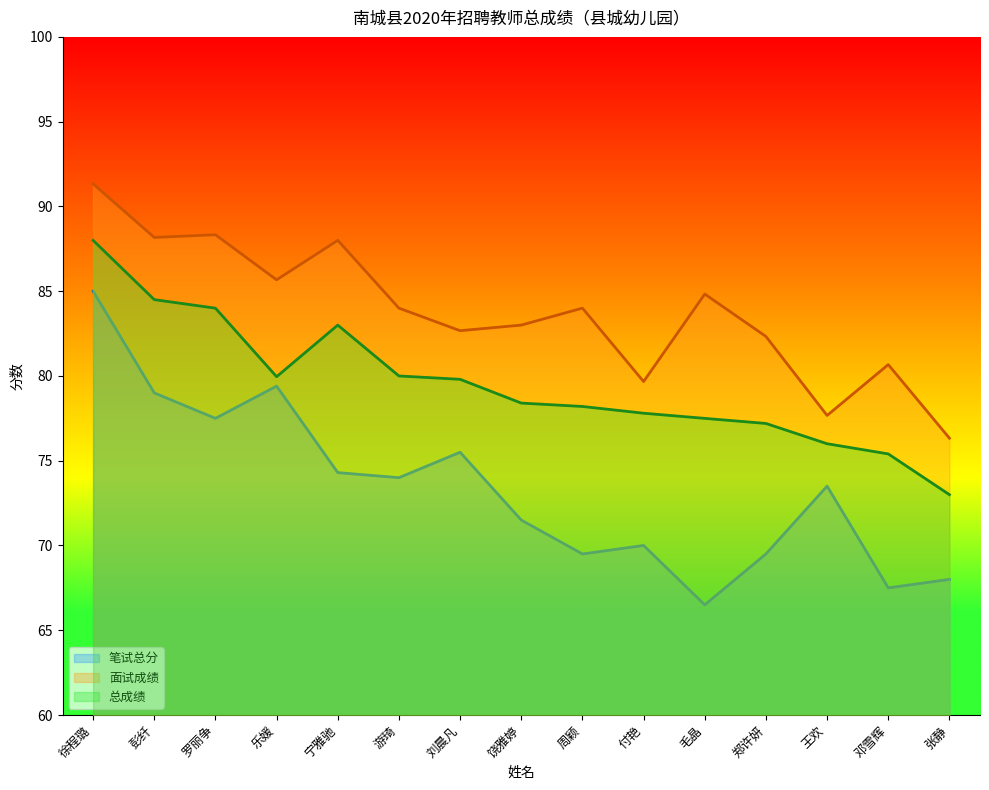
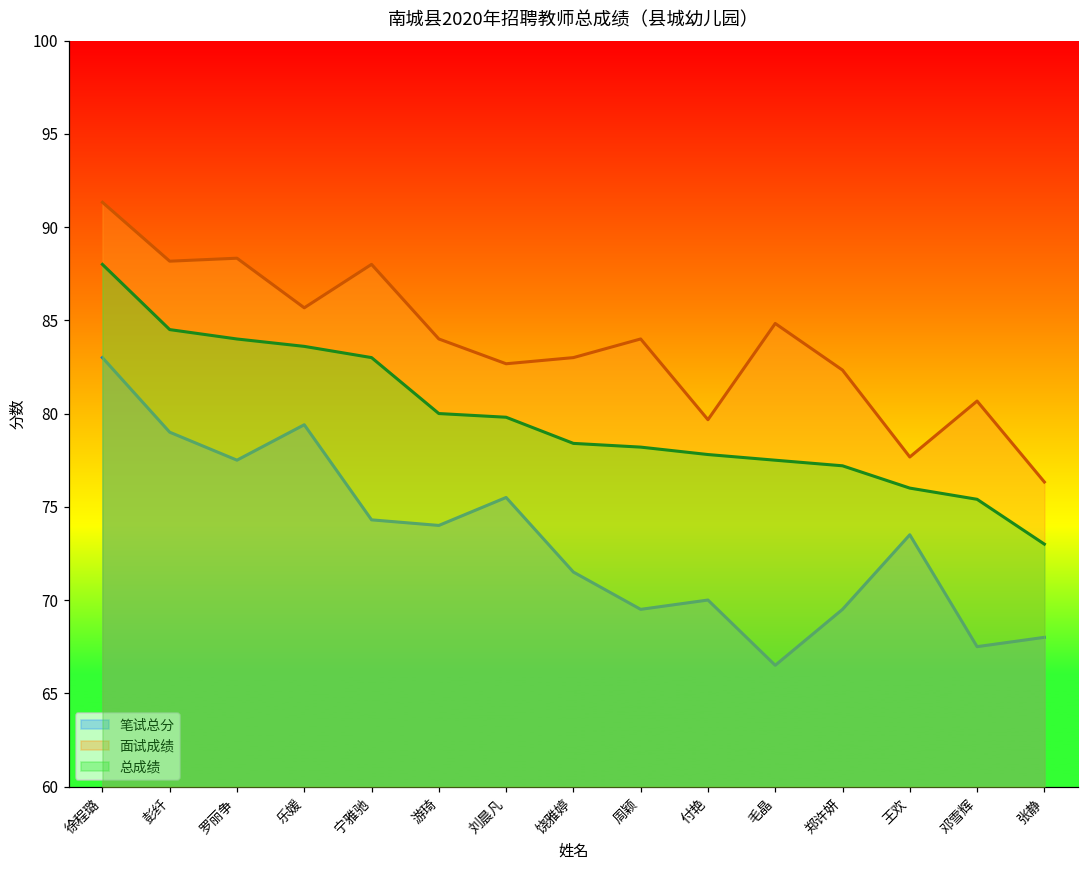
  {
    "笔试总分": {
-     "徐程璐": 85,
+     "徐程璐": 83,
      "彭纤": 79,
      "罗丽争": 77.5,
      "乐媛": 79.4,
      "宁雅驰": 74.3,
      "游琦": 74,
      "刘晨凡": 75.5,
      "饶雅婷": 71.5,
      "周颖": 69.5,
      "付艳": 70,
      "毛晶": 66.5,
      "郑许妍": 69.5,
      "王欢": 73.5,
      "邓雪辉": 67.5,
      "张静": 68
    },
    "面试成绩": {
      "徐程璐": 91.3,
      "彭纤": 88.2,
      "罗丽争": 88.3,
      "乐媛": 85.7,
      "宁雅驰": 88.0,
      "游琦": 84.0,
      "刘晨凡": 82.7,
      "饶雅婷": 83.0,
      "周颖": 84.0,
      "付艳": 79.7,
      "毛晶": 84.8,
      "郑许妍": 82.3,
      "王欢": 77.7,
      "邓雪辉": 80.7,
      "张静": 76.3
    },
    "总成绩": {
      "徐程璐": 88.0,
      "彭纤": 84.5,
      "罗丽争": 84.0,
-     "乐媛": 80.0,
+     "乐媛": 83.6,
      "宁雅驰": 83.0,
      "游琦": 80.0,
      "刘晨凡": 79.8,
      "饶雅婷": 78.4,
      "周颖": 78.2,
      "付艳": 77.8,
      "毛晶": 77.5,
      "郑许妍": 77.2,
      "王欢": 76.0,
      "邓雪辉": 75.4,
      "张静": 73.0
    }
  }
